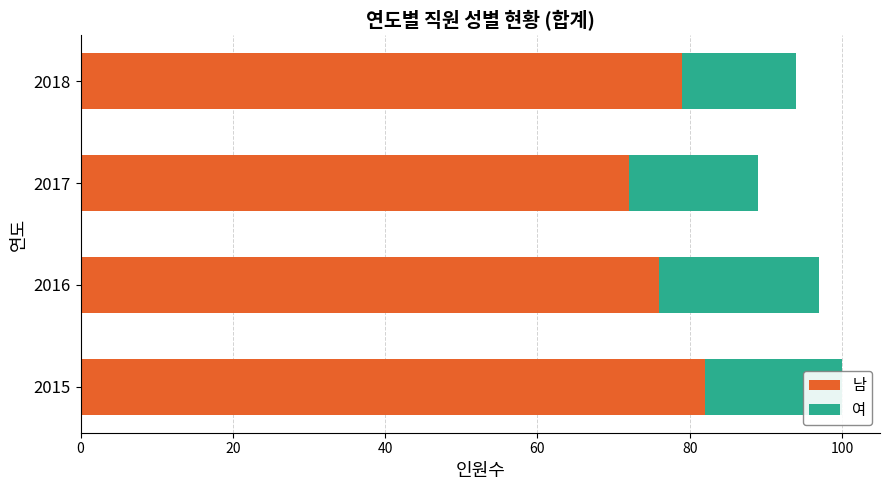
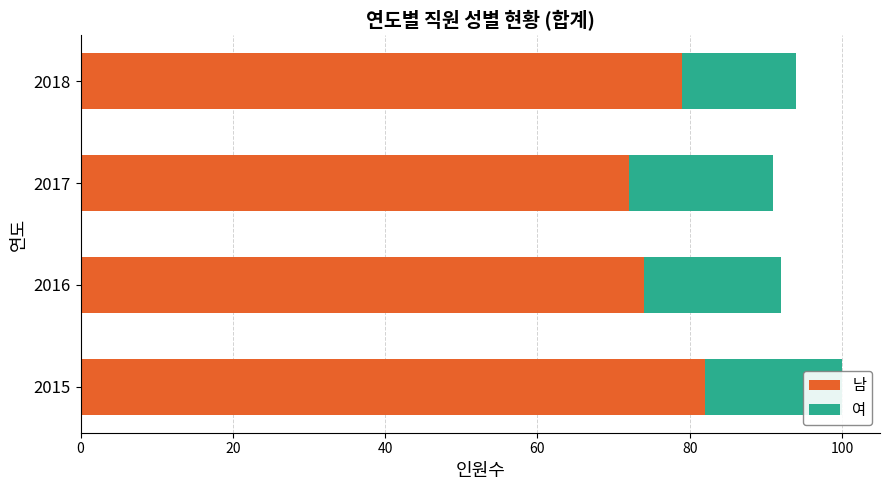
  {
    "남": {
      "2018": 79,
      "2017": 72,
-     "2016": 76,
+     "2016": 74,
      "2015": 82
    },
    "여": {
      "2018": 15,
-     "2017": 17,
-     "2016": 21
+     "2017": 19,
+     "2016": 18
    }
  }
